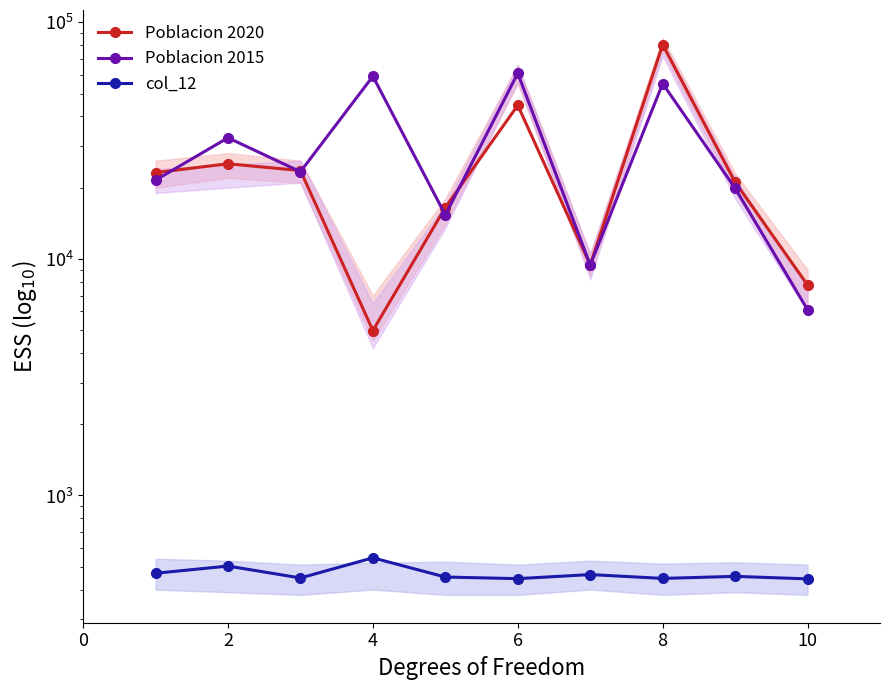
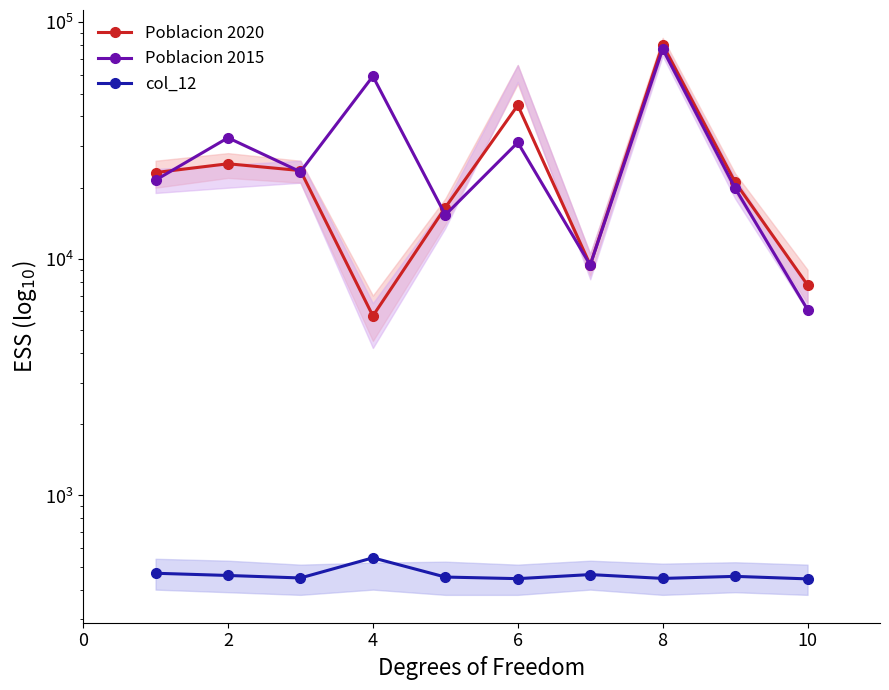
  {
    "Poblacion 2020": {
-     "4": 5000,
+     "4": 5700,
      "6": 45000,
      "8": 81000,
      "10": 7800
    },
    "Poblacion 2015": {
      "2": 33000,
      "4": 59000,
-     "6": 61000,
-     "8": 55000,
+     "6": 31000,
+     "8": 77000,
      "10": 6100
    },
    "col_12": {
-     "2": 500,
+     "2": 460,
      "4": 550,
      "6": 450,
      "8": 450,
      "10": 440
    }
  }
